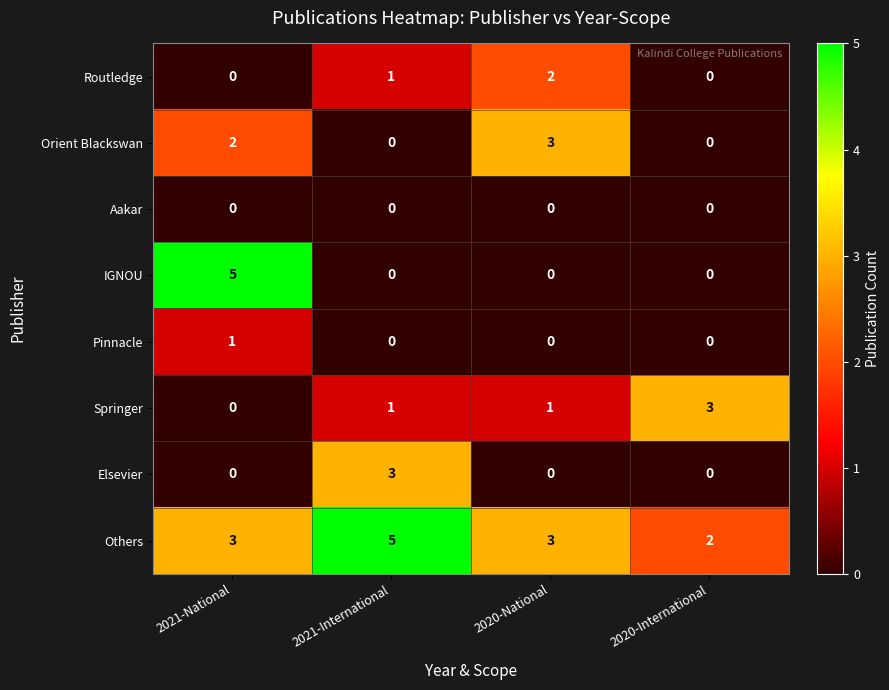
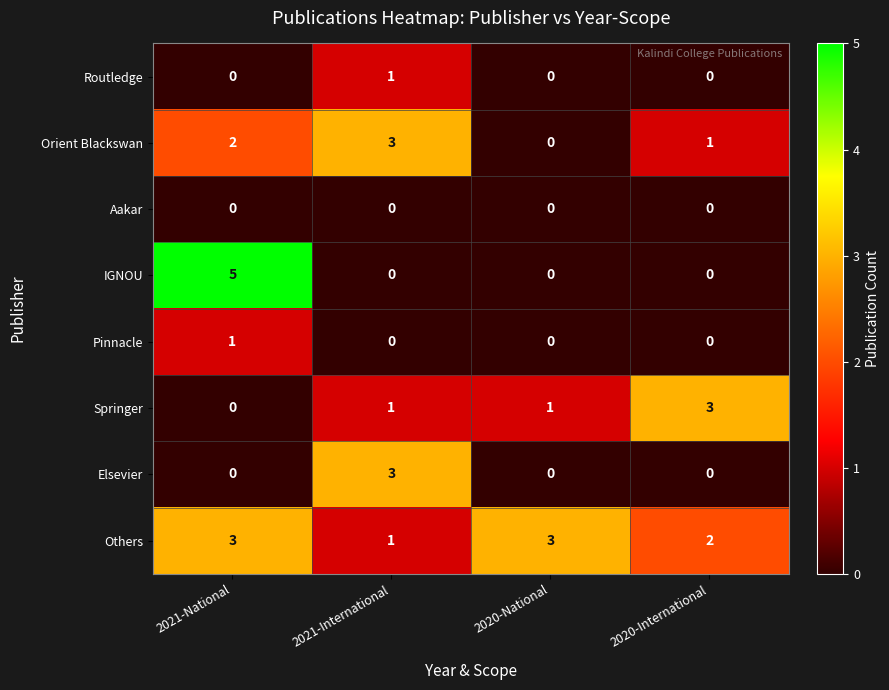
  {
    "Routledge": {
      "2021-National": 0,
      "2021-International": 1,
-     "2020-National": 2
+     "2020-National": 0
    },
    "Orient Blackswan": {
      "2021-National": 2,
-     "2021-International": 0,
-     "2020-National": 3,
-     "2020-International": 0
+     "2021-International": 3,
+     "2020-National": 0,
+     "2020-International": 1
    },
    "Aakar": {
      "2021-National": 0,
      "2021-International": 0,
      "2020-National": 0,
      "2020-International": 0
    },
    "IGNOU": {
      "2021-National": 5,
      "2021-International": 0,
      "2020-National": 0,
      "2020-International": 0
    },
    "Pinnacle": {
      "2021-National": 1,
      "2021-International": 0,
      "2020-National": 0,
      "2020-International": 0
    },
    "Springer": {
      "2021-National": 0,
      "2021-International": 1,
      "2020-National": 1,
      "2020-International": 3
    },
    "Elsevier": {
      "2021-National": 0,
      "2021-International": 3,
      "2020-National": 0,
      "2020-International": 0
    },
    "Others": {
      "2021-National": 3,
-     "2021-International": 5,
+     "2021-International": 1,
      "2020-National": 3,
      "2020-International": 2
    }
  }
